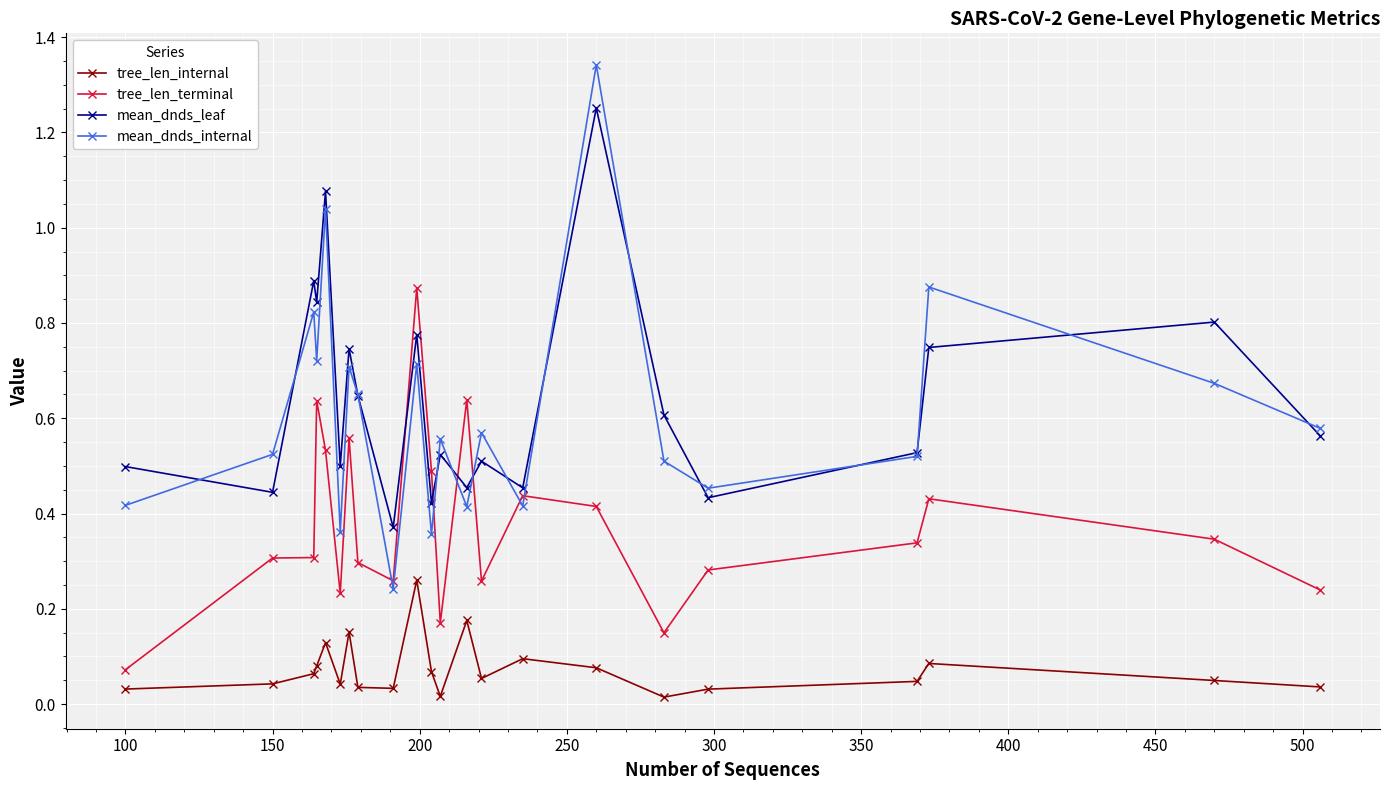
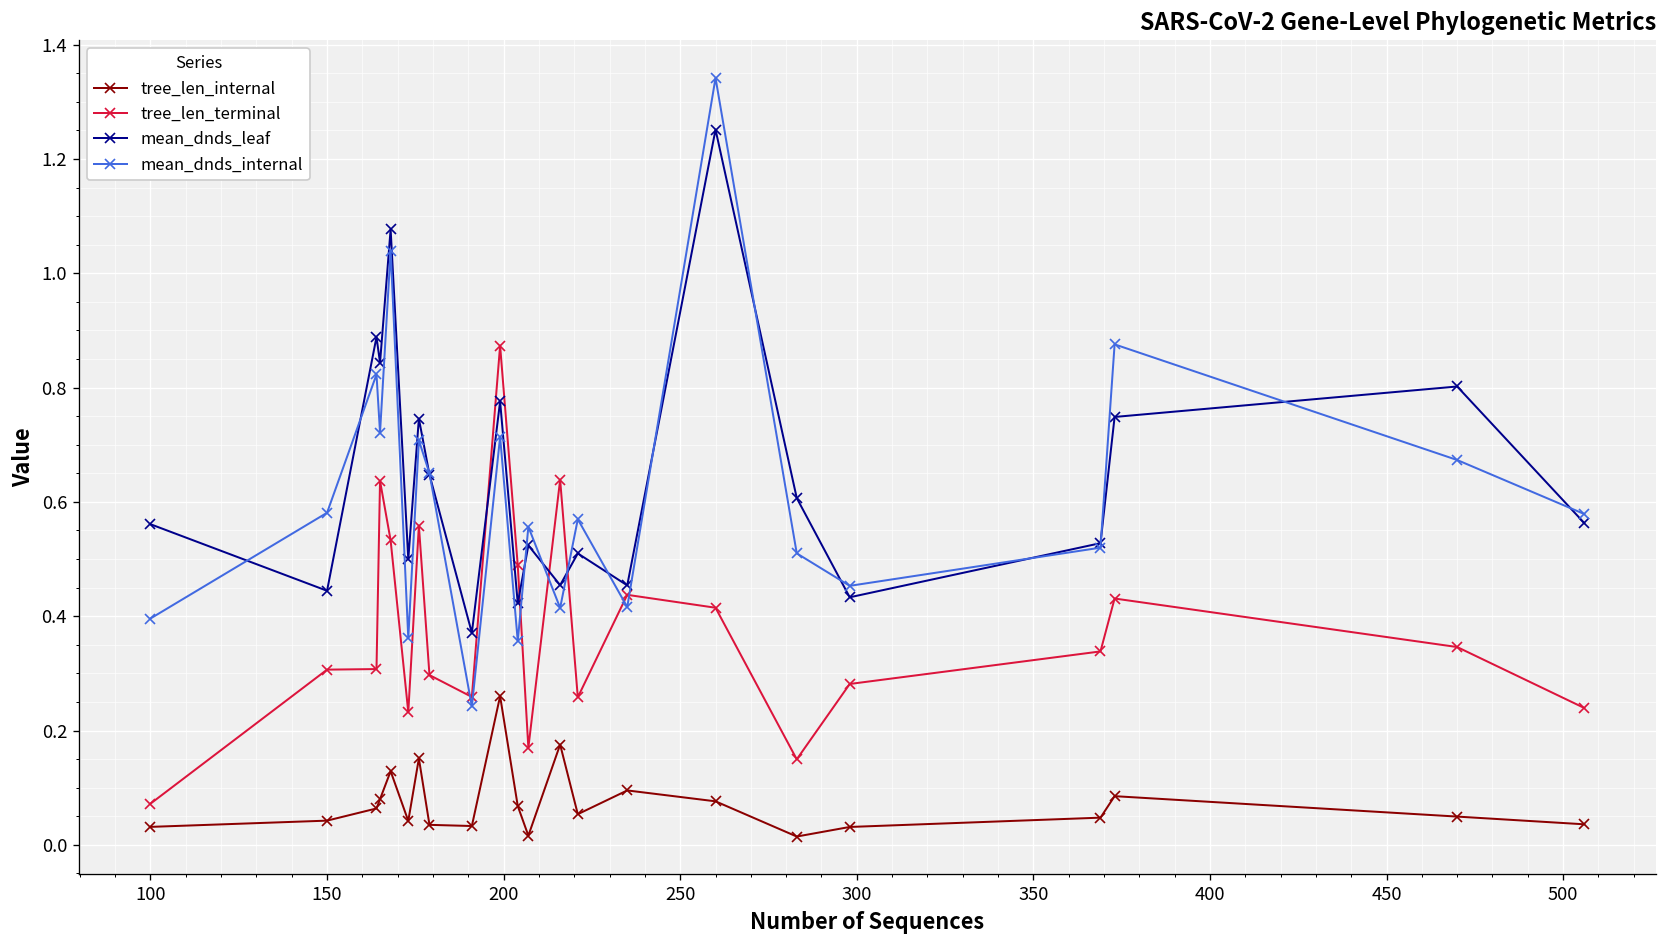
  {
    "tree_len_internal": {
      "100": 0.03,
      "150": 0.04
    },
    "tree_len_terminal": {
      "100": 0.07,
      "150": 0.31
    },
    "mean_dnds_leaf": {
-     "100": 0.50,
+     "100": 0.56,
      "150": 0.44
    },
    "mean_dnds_internal": {
-     "100": 0.42,
-     "150": 0.52
+     "100": 0.40,
+     "150": 0.58
    }
  }
